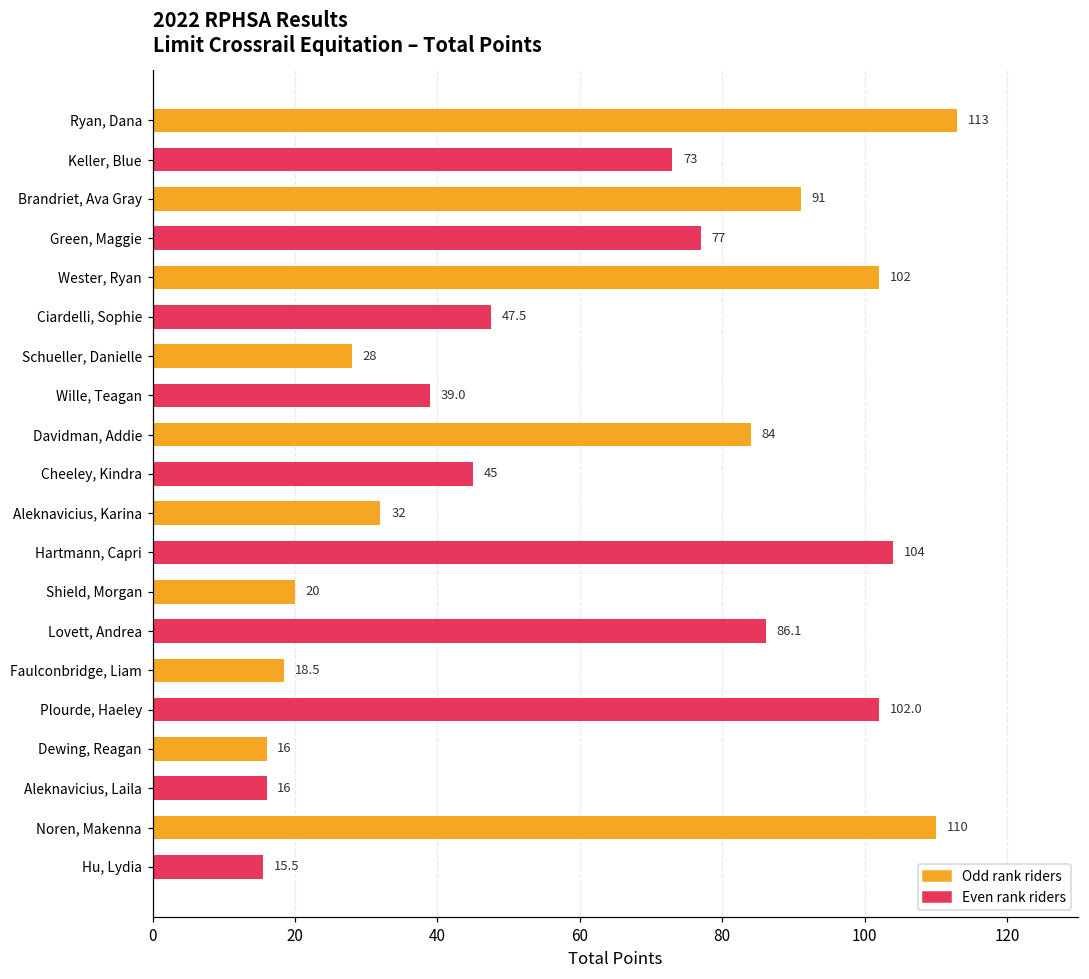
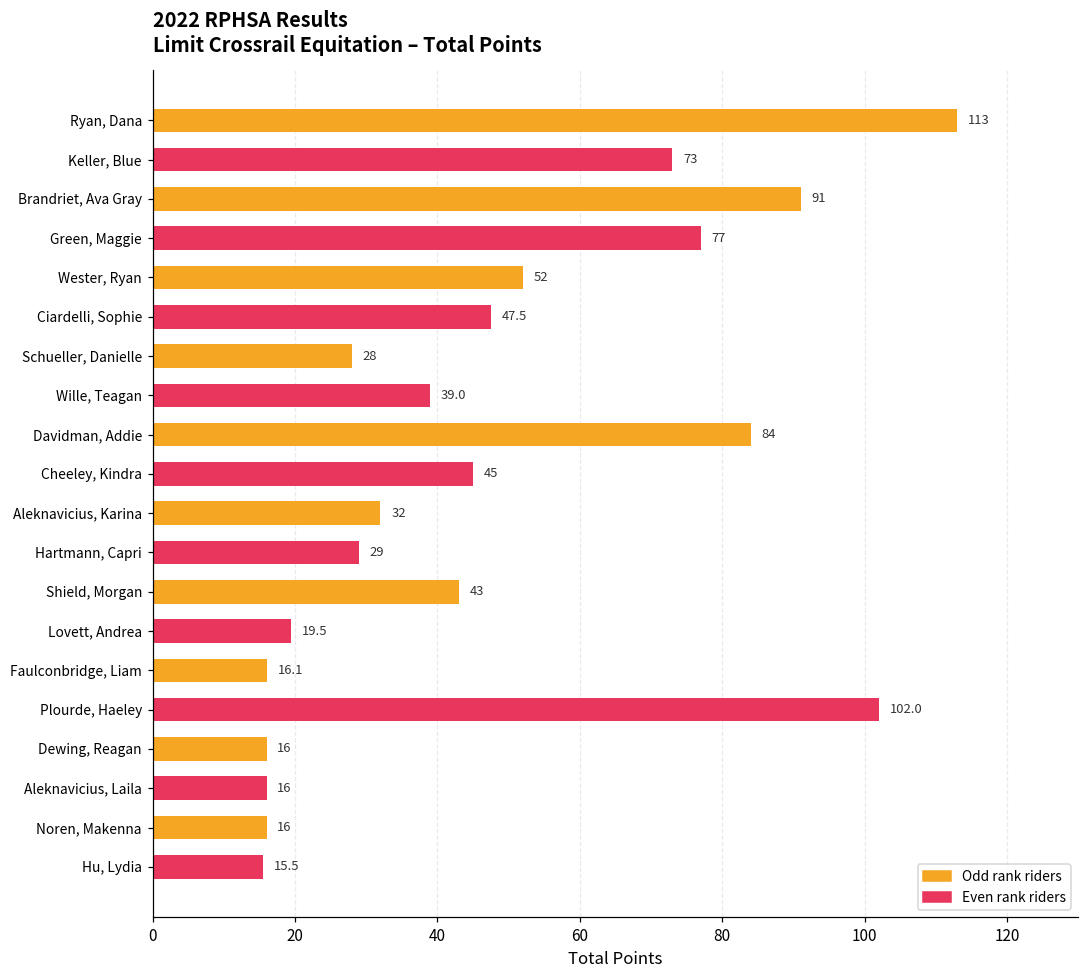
  {
    "Ryan, Dana": 113,
    "Keller, Blue": 73,
    "Brandriet, Ava Gray": 91,
    "Green, Maggie": 77,
-   "Wester, Ryan": 102,
+   "Wester, Ryan": 52,
    "Ciardelli, Sophie": 47.5,
    "Schueller, Danielle": 28,
    "Wille, Teagan": 39.0,
    "Davidman, Addie": 84,
    "Cheeley, Kindra": 45,
    "Aleknavicius, Karina": 32,
-   "Hartmann, Capri": 104,
-   "Shield, Morgan": 20,
-   "Lovett, Andrea": 86.1,
-   "Faulconbridge, Liam": 18.5,
+   "Hartmann, Capri": 29,
+   "Shield, Morgan": 43,
+   "Lovett, Andrea": 19.5,
+   "Faulconbridge, Liam": 16.1,
    "Plourde, Haeley": 102.0,
    "Dewing, Reagan": 16,
    "Aleknavicius, Laila": 16,
-   "Noren, Makenna": 110,
+   "Noren, Makenna": 16,
    "Hu, Lydia": 15.5
  }
